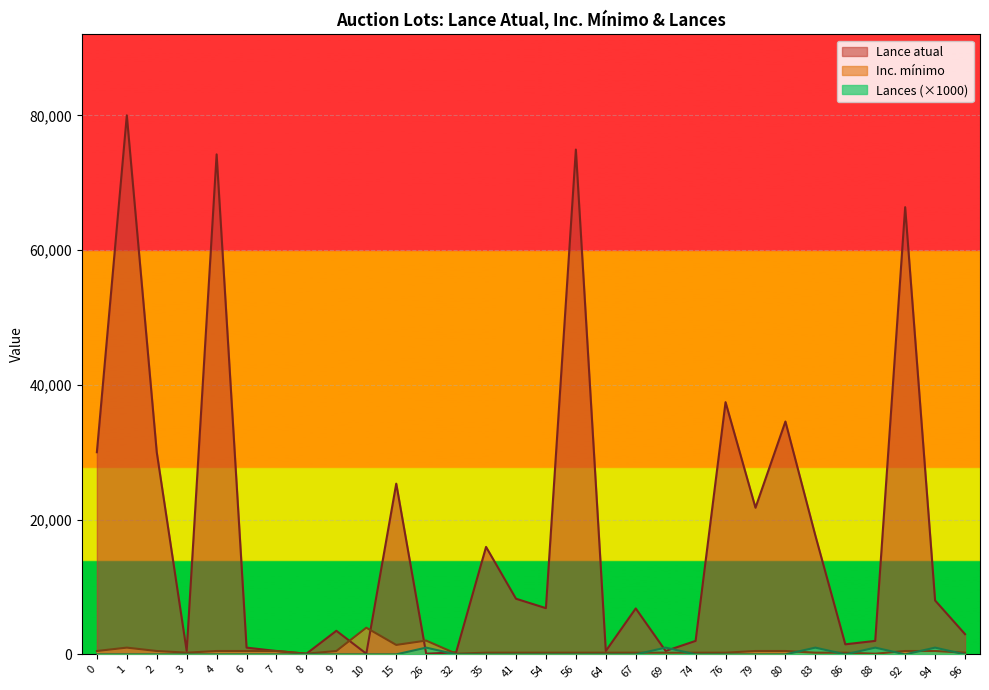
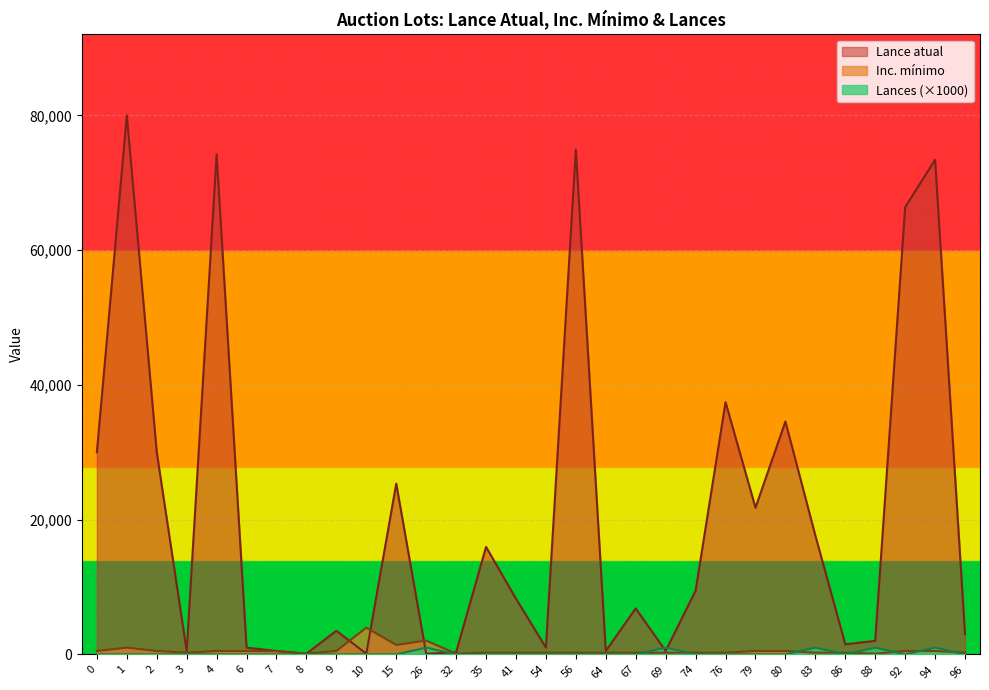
  {
    "Lance atual": {
      "0": "30,000",
      "1": "80,000",
      "2": "30,000",
      "4": "74,000",
      "6": "1,000",
      "9": "4,000",
      "15": "25,000",
      "26": "0",
      "35": "16,000",
      "41": "8,000",
-     "54": "7,000",
+     "54": "1,000",
      "56": "75,000",
      "67": "7,000",
-     "74": "2,000",
+     "74": "9,000",
      "76": "37,000",
      "79": "22,000",
      "80": "35,000",
      "83": "18,000",
      "86": "1,000",
      "88": "2,000",
      "92": "66,000",
-     "94": "8,000",
+     "94": "73,000",
      "96": "3,000"
    },
    "Inc. mínimo": {
      "0": "1,000",
      "1": "1,000",
      "2": "1,000",
      "4": "1,000",
      "6": "1,000",
      "9": "1,000",
      "10": "4,000",
      "15": "1,000",
      "26": "2,000",
      "79": "1,000",
      "80": "1,000",
      "83": "0",
      "88": "0",
      "92": "1,000",
      "94": "1,000"
    },
    "Lances (×1000)": {
      "0": "0",
      "1": "0",
      "2": "0",
      "4": "0",
      "6": "0",
      "7": "0",
      "9": "0",
      "15": "0",
      "26": "1,000",
      "69": "1,000",
      "79": "0",
      "80": "0",
      "83": "1,000",
      "88": "1,000",
      "92": "0",
      "94": "1,000"
    }
  }
